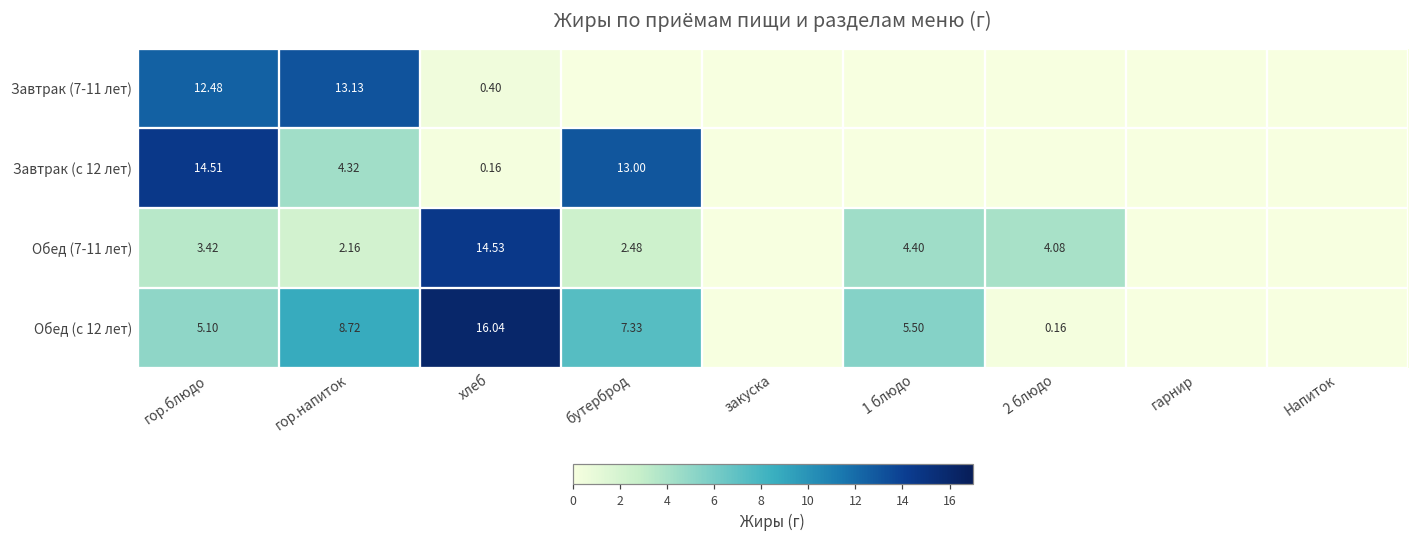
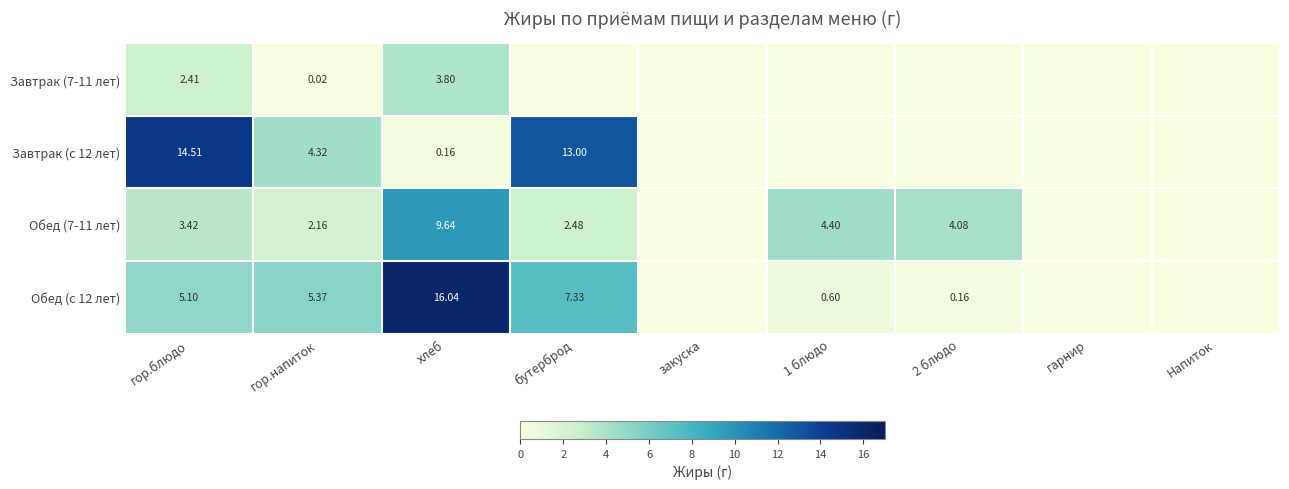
  {
    "Завтрак (7-11 лет)": {
-     "гор.блюдо": 12.48,
-     "гор.напиток": 13.13,
-     "хлеб": 0.40
+     "гор.блюдо": 2.41,
+     "гор.напиток": 0.02,
+     "хлеб": 3.80
    },
    "Завтрак (с 12 лет)": {
      "гор.блюдо": 14.51,
      "гор.напиток": 4.32,
      "хлеб": 0.16,
      "бутерброд": 13.00
    },
    "Обед (7-11 лет)": {
      "гор.блюдо": 3.42,
      "гор.напиток": 2.16,
-     "хлеб": 14.53,
+     "хлеб": 9.64,
      "бутерброд": 2.48,
      "1 блюдо": 4.40,
      "2 блюдо": 4.08
    },
    "Обед (с 12 лет)": {
      "гор.блюдо": 5.10,
-     "гор.напиток": 8.72,
+     "гор.напиток": 5.37,
      "хлеб": 16.04,
      "бутерброд": 7.33,
-     "1 блюдо": 5.50,
+     "1 блюдо": 0.60,
      "2 блюдо": 0.16
    }
  }
